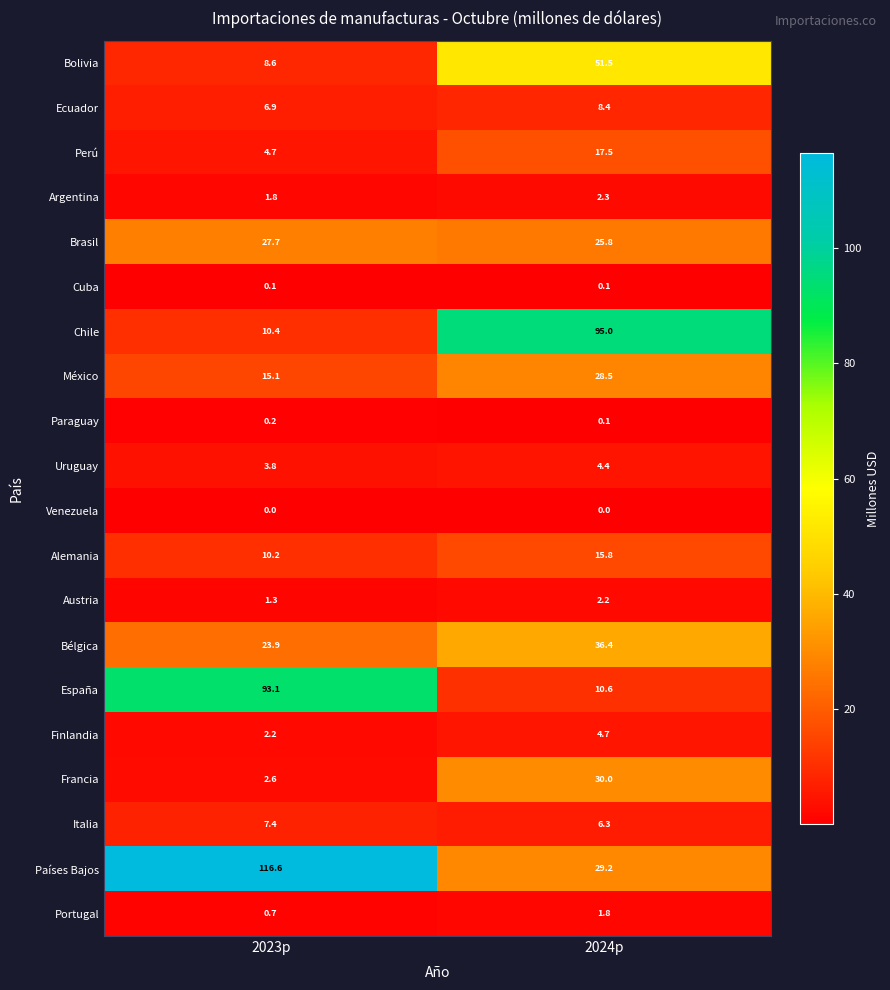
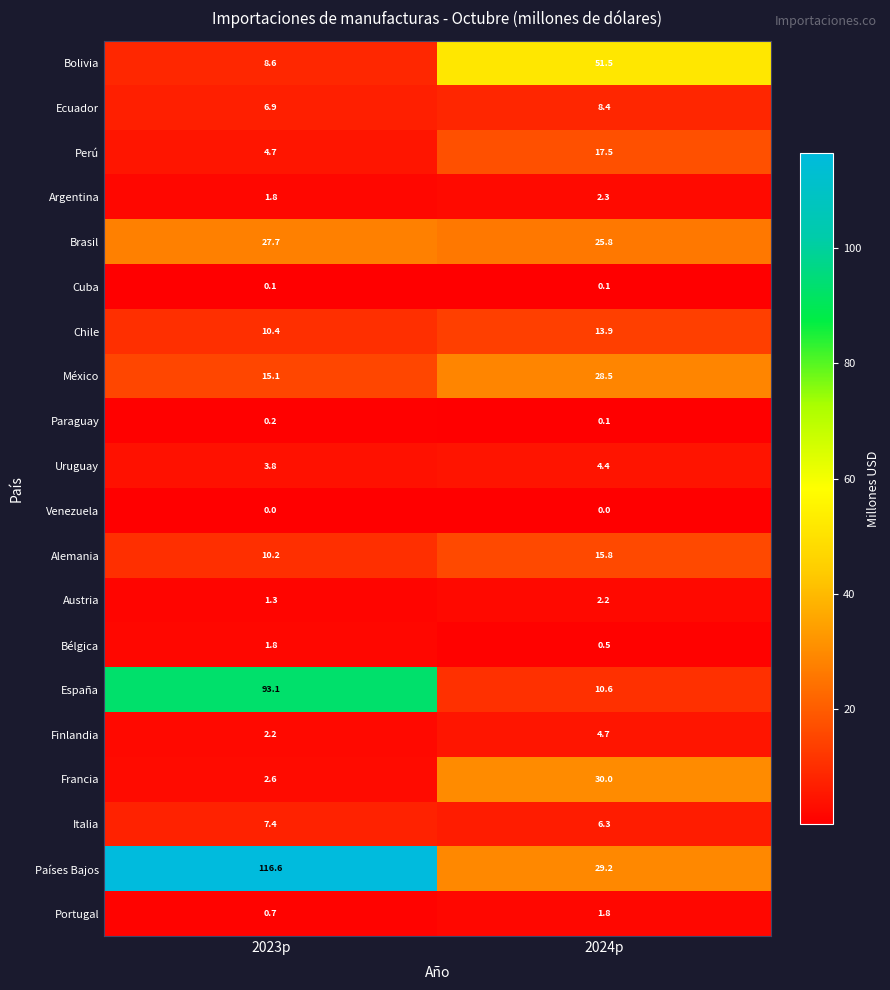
  {
    "Bolivia": {
      "2023p": 8.6,
      "2024p": 51.5
    },
    "Ecuador": {
      "2023p": 6.9,
      "2024p": 8.4
    },
    "Perú": {
      "2023p": 4.7,
      "2024p": 17.5
    },
    "Argentina": {
      "2023p": 1.8,
      "2024p": 2.3
    },
    "Brasil": {
      "2023p": 27.7,
      "2024p": 25.8
    },
    "Cuba": {
      "2023p": 0.1,
      "2024p": 0.1
    },
    "Chile": {
      "2023p": 10.4,
-     "2024p": 95.0
+     "2024p": 13.9
    },
    "México": {
      "2023p": 15.1,
      "2024p": 28.5
    },
    "Paraguay": {
      "2023p": 0.2,
      "2024p": 0.1
    },
    "Uruguay": {
      "2023p": 3.8,
      "2024p": 4.4
    },
    "Venezuela": {
      "2023p": 0.0,
      "2024p": 0.0
    },
    "Alemania": {
      "2023p": 10.2,
      "2024p": 15.8
    },
    "Austria": {
      "2023p": 1.3,
      "2024p": 2.2
    },
    "Bélgica": {
-     "2023p": 23.9,
-     "2024p": 36.4
+     "2023p": 1.8,
+     "2024p": 0.5
    },
    "España": {
      "2023p": 93.1,
      "2024p": 10.6
    },
    "Finlandia": {
      "2023p": 2.2,
      "2024p": 4.7
    },
    "Francia": {
      "2023p": 2.6,
      "2024p": 30.0
    },
    "Italia": {
      "2023p": 7.4,
      "2024p": 6.3
    },
    "Países Bajos": {
      "2023p": 116.6,
      "2024p": 29.2
    },
    "Portugal": {
      "2023p": 0.7,
      "2024p": 1.8
    }
  }
